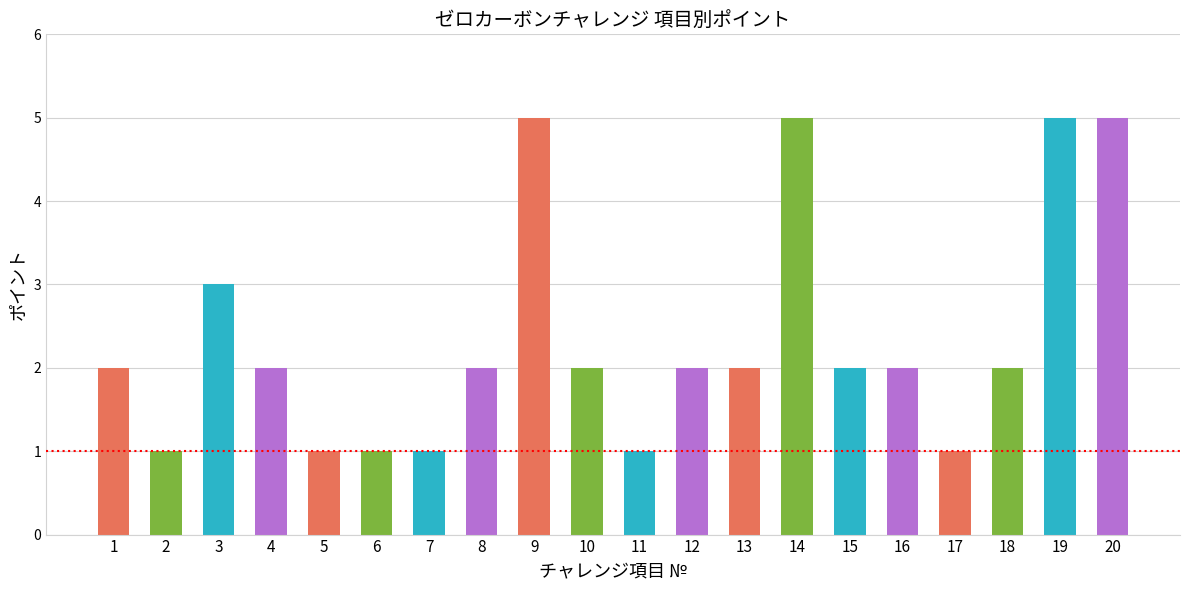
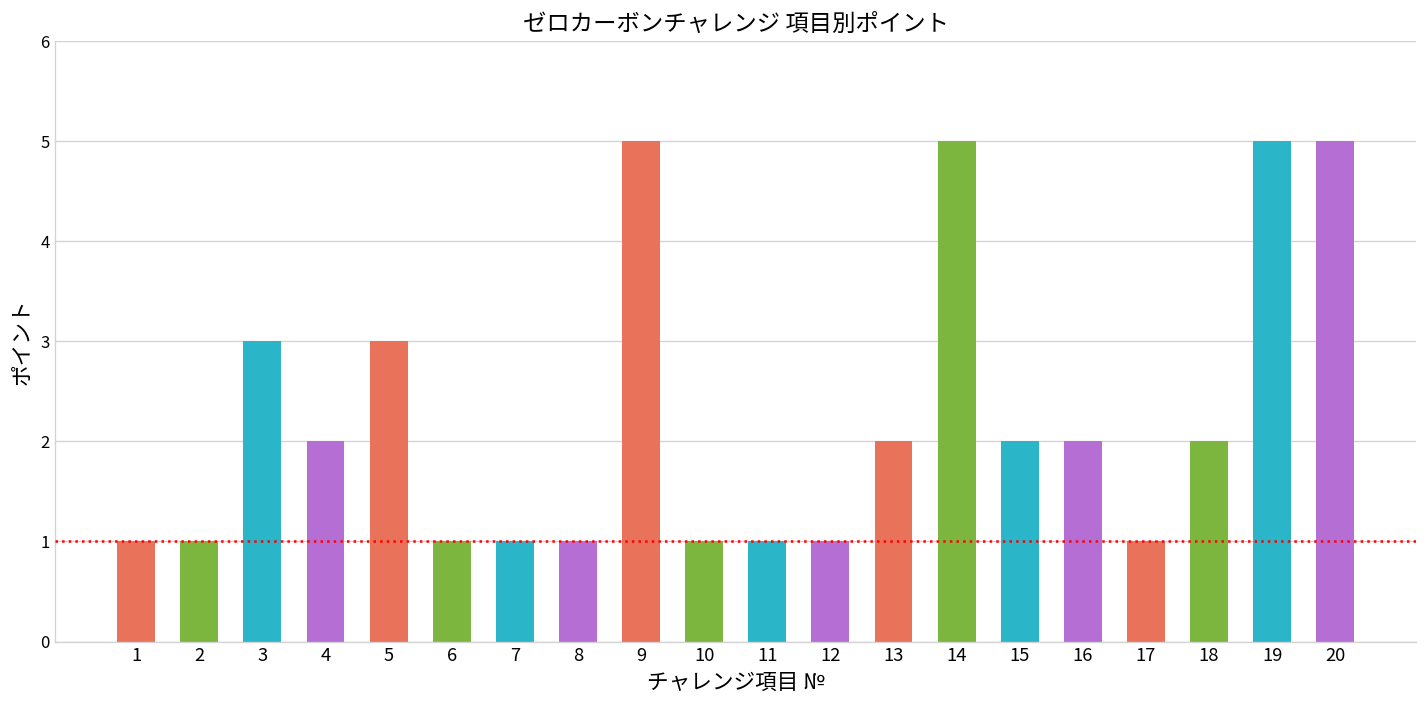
  {
-   "1": 2,
+   "1": 1,
    "2": 1,
    "3": 3,
    "4": 2,
-   "5": 1,
+   "5": 3,
    "6": 1,
    "7": 1,
-   "8": 2,
+   "8": 1,
    "9": 5,
-   "10": 2,
+   "10": 1,
    "11": 1,
-   "12": 2,
+   "12": 1,
    "13": 2,
    "14": 5,
    "15": 2,
    "16": 2,
    "17": 1,
    "18": 2,
    "19": 5,
    "20": 5
  }
